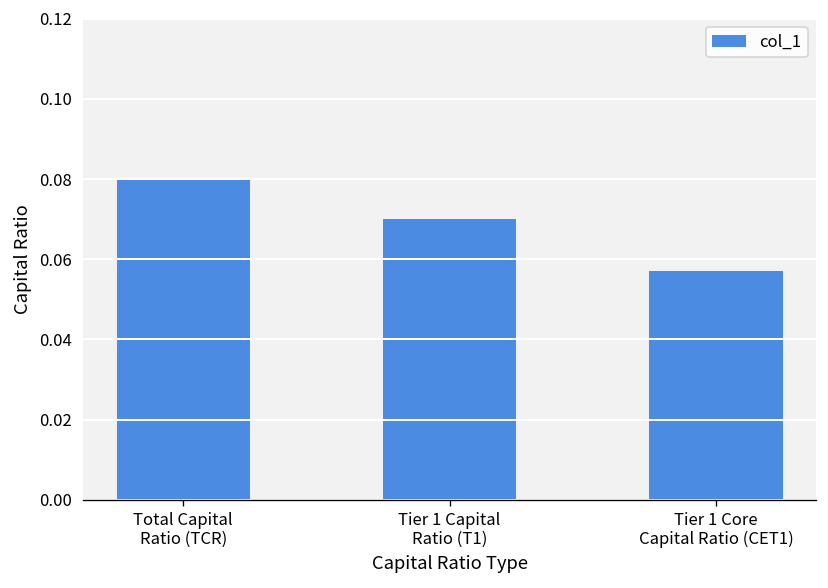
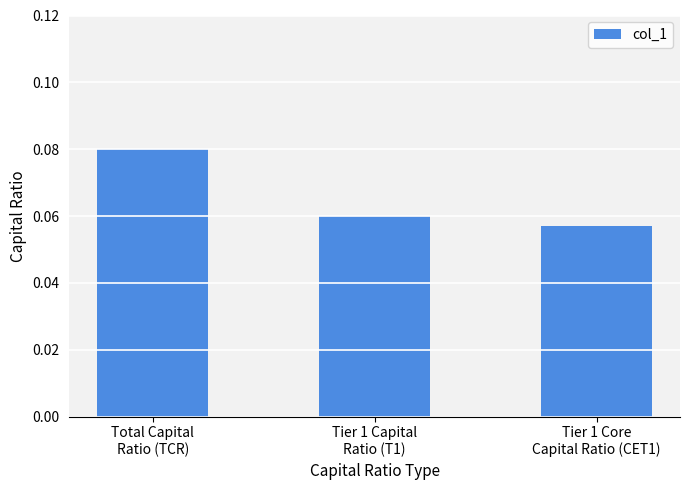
  {
    "Total Capital Ratio (TCR)": 0.08,
-   "Tier 1 Capital Ratio (T1)": 0.07,
+   "Tier 1 Capital Ratio (T1)": 0.06,
    "Tier 1 Core Capital Ratio (CET1)": 0.057
  }
